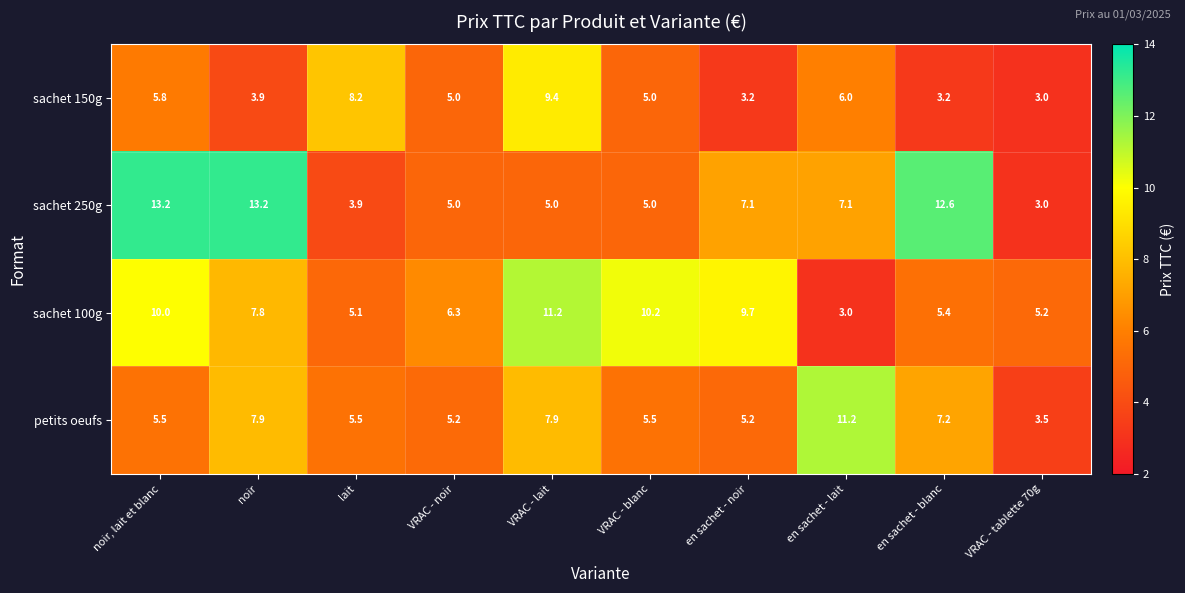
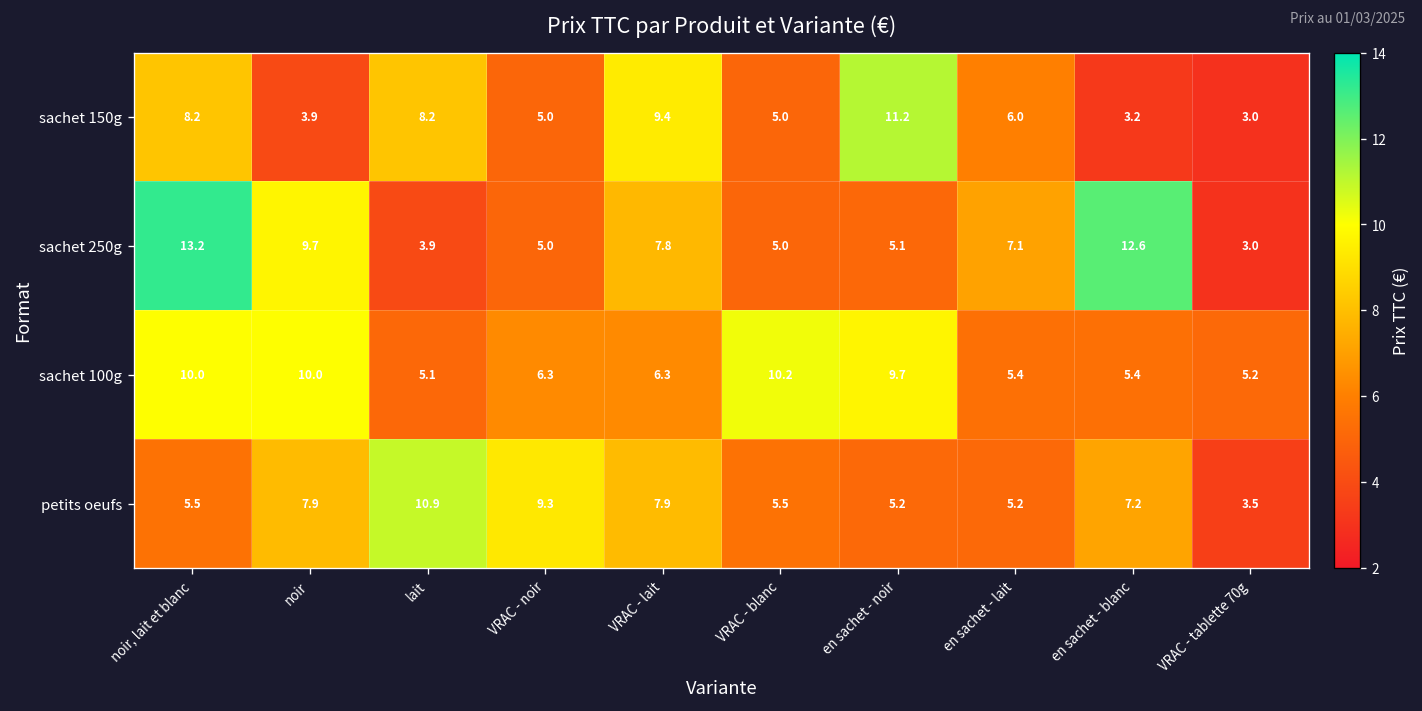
  {
    "sachet 150g": {
-     "noir, lait et blanc": 5.8,
+     "noir, lait et blanc": 8.2,
      "noir": 3.9,
      "lait": 8.2,
      "VRAC - noir": 5.0,
      "VRAC - lait": 9.4,
      "VRAC - blanc": 5.0,
-     "en sachet - noir": 3.2,
+     "en sachet - noir": 11.2,
      "en sachet - lait": 6.0,
      "en sachet - blanc": 3.2,
      "VRAC - tablette 70g": 3.0
    },
    "sachet 250g": {
      "noir, lait et blanc": 13.2,
-     "noir": 13.2,
+     "noir": 9.7,
      "lait": 3.9,
      "VRAC - noir": 5.0,
-     "VRAC - lait": 5.0,
+     "VRAC - lait": 7.8,
      "VRAC - blanc": 5.0,
-     "en sachet - noir": 7.1,
+     "en sachet - noir": 5.1,
      "en sachet - lait": 7.1,
      "en sachet - blanc": 12.6,
      "VRAC - tablette 70g": 3.0
    },
    "sachet 100g": {
      "noir, lait et blanc": 10.0,
-     "noir": 7.8,
+     "noir": 10.0,
      "lait": 5.1,
      "VRAC - noir": 6.3,
-     "VRAC - lait": 11.2,
+     "VRAC - lait": 6.3,
      "VRAC - blanc": 10.2,
      "en sachet - noir": 9.7,
-     "en sachet - lait": 3.0,
+     "en sachet - lait": 5.4,
      "en sachet - blanc": 5.4,
      "VRAC - tablette 70g": 5.2
    },
    "petits oeufs": {
      "noir, lait et blanc": 5.5,
      "noir": 7.9,
-     "lait": 5.5,
-     "VRAC - noir": 5.2,
+     "lait": 10.9,
+     "VRAC - noir": 9.3,
      "VRAC - lait": 7.9,
      "VRAC - blanc": 5.5,
      "en sachet - noir": 5.2,
-     "en sachet - lait": 11.2,
+     "en sachet - lait": 5.2,
      "en sachet - blanc": 7.2,
      "VRAC - tablette 70g": 3.5
    }
  }
